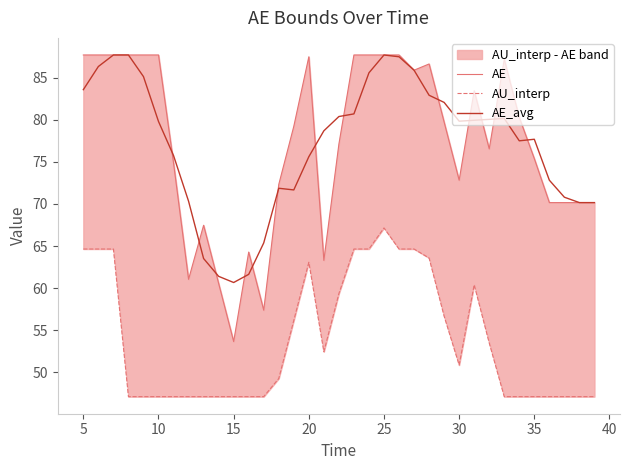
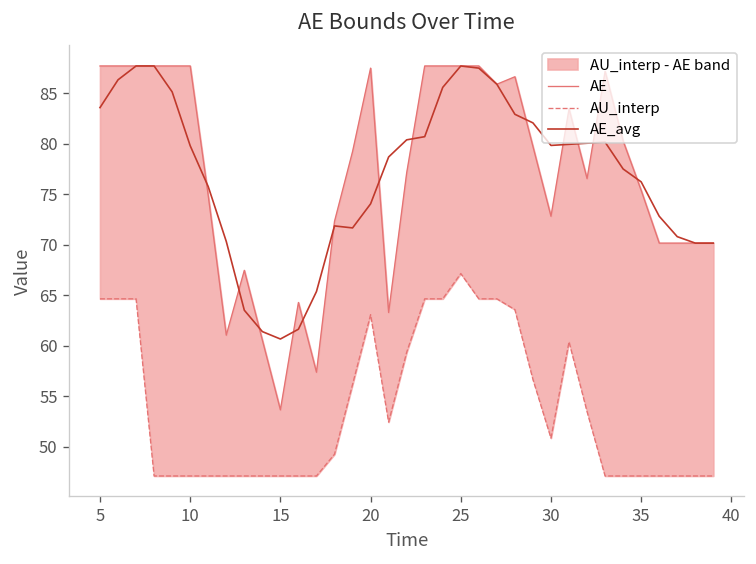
  {
    "AU_interp - AE band": {
      "5": 88,
      "10": 88,
      "15": 54,
      "20": 87,
      "30": 73,
      "35": 75
    },
    "AU_interp": {
      "5": 65,
      "10": 47,
      "15": 47,
      "20": 63,
      "25": 67,
      "30": 51,
      "35": 47
    },
    "AE_avg": {
      "5": 84,
      "10": 80,
      "15": 61,
-     "20": 76,
-     "35": 78
+     "20": 74,
+     "35": 76
    }
  }
